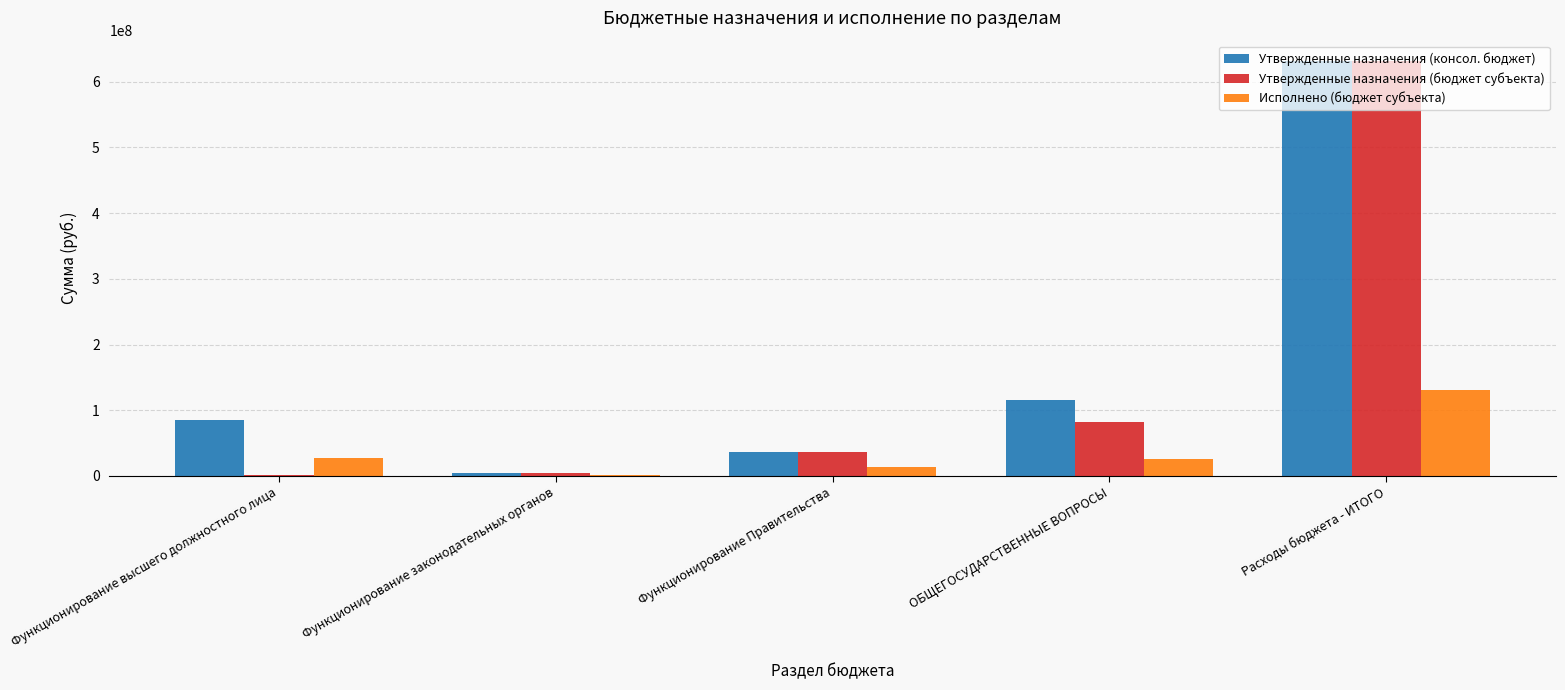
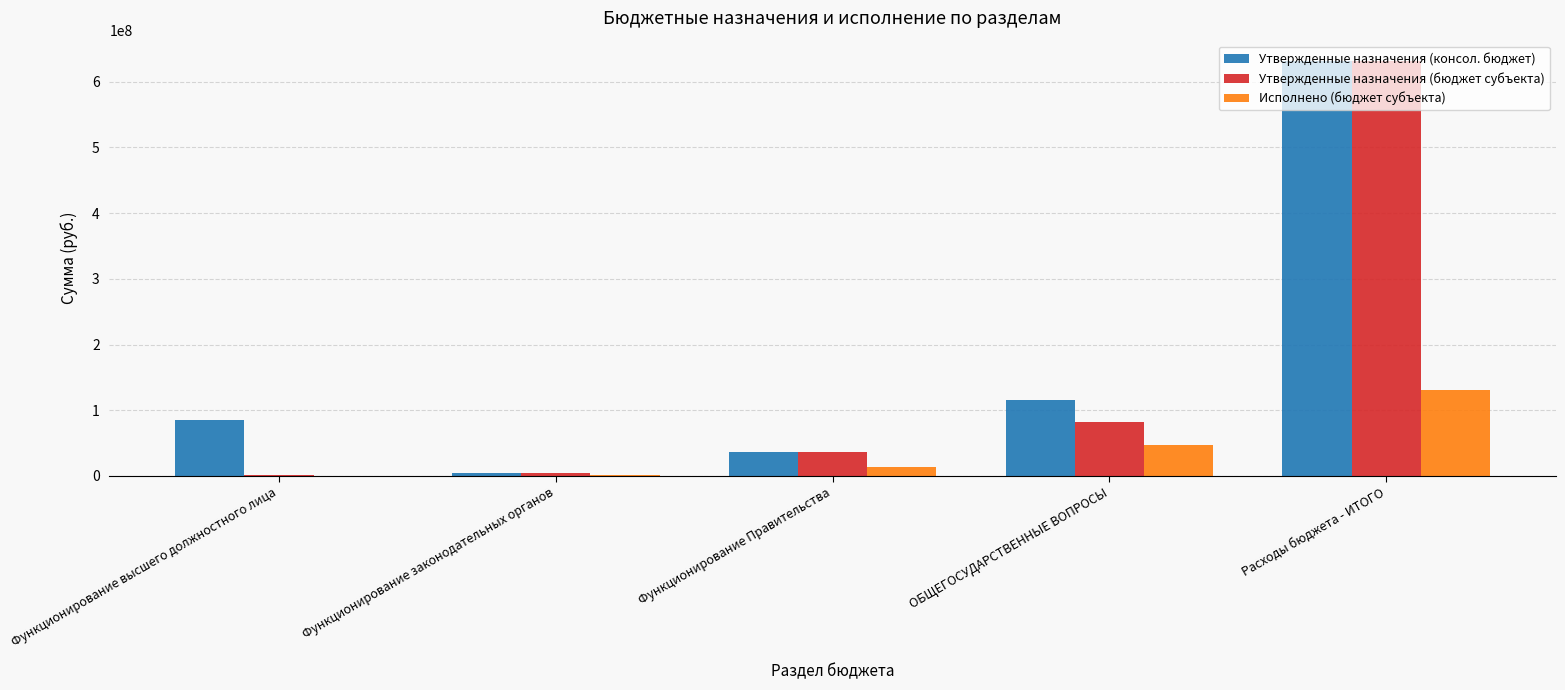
  {
    "Утвержденные назначения (консол. бюджет)": {
      "Функционирование высшего должностного лица": 90000000,
      "Функционирование законодательных органов": 10000000,
      "Функционирование Правительства": 40000000,
      "ОБЩЕГОСУДАРСТВЕННЫЕ ВОПРОСЫ": 120000000
    },
    "Утвержденные назначения (бюджет субъекта)": {
      "Функционирование законодательных органов": 10000000,
      "Функционирование Правительства": 40000000,
      "ОБЩЕГОСУДАРСТВЕННЫЕ ВОПРОСЫ": 80000000
    },
    "Исполнено (бюджет субъекта)": {
-     "Функционирование высшего должностного лица": 30000000,
+     "Функционирование высшего должностного лица": 0,
      "Функционирование Правительства": 10000000,
-     "ОБЩЕГОСУДАРСТВЕННЫЕ ВОПРОСЫ": 30000000,
+     "ОБЩЕГОСУДАРСТВЕННЫЕ ВОПРОСЫ": 50000000,
      "Расходы бюджета - ИТОГО": 130000000
    }
  }
